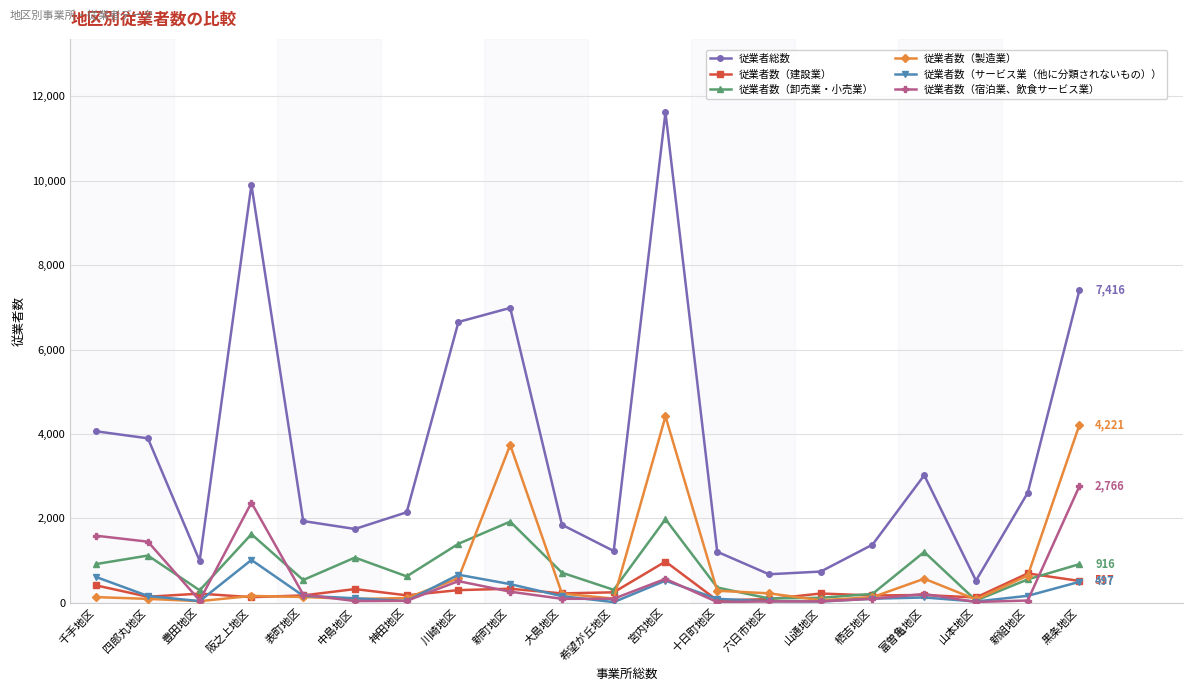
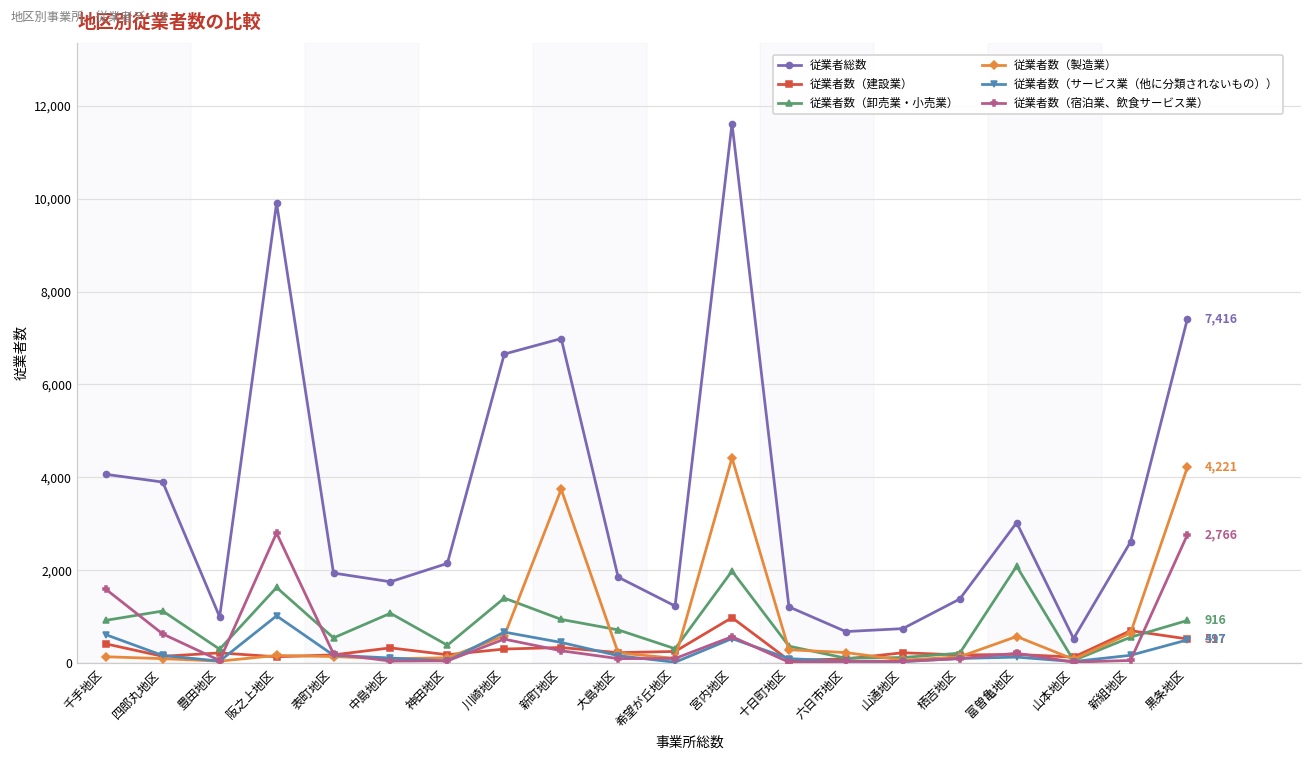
  {
    "従業者数（卸売業・小売業）": {
      "千手地区": "900",
      "四郎丸地区": "1,100",
      "豊田地区": "300",
      "阪之上地区": "1,600",
      "表町地区": "500",
      "中島地区": "1,100",
-     "神田地区": "600",
+     "神田地区": "400",
      "川崎地区": "1,400",
-     "新町地区": "1,900",
+     "新町地区": "900",
      "大島地区": "700",
      "宮内地区": "2,000",
      "十日町地区": "400",
-     "富曽亀地区": "1,200",
+     "富曽亀地区": "2,100",
      "新組地区": "600"
    },
    "従業者数（宿泊業、飲食サービス業）": {
      "千手地区": "1,600",
-     "四郎丸地区": "1,400",
-     "阪之上地区": "2,400",
+     "四郎丸地区": "600",
+     "阪之上地区": "2,800",
      "川崎地区": "500",
      "新町地区": "300",
      "大島地区": "100",
      "新組地区": "100"
    }
  }
